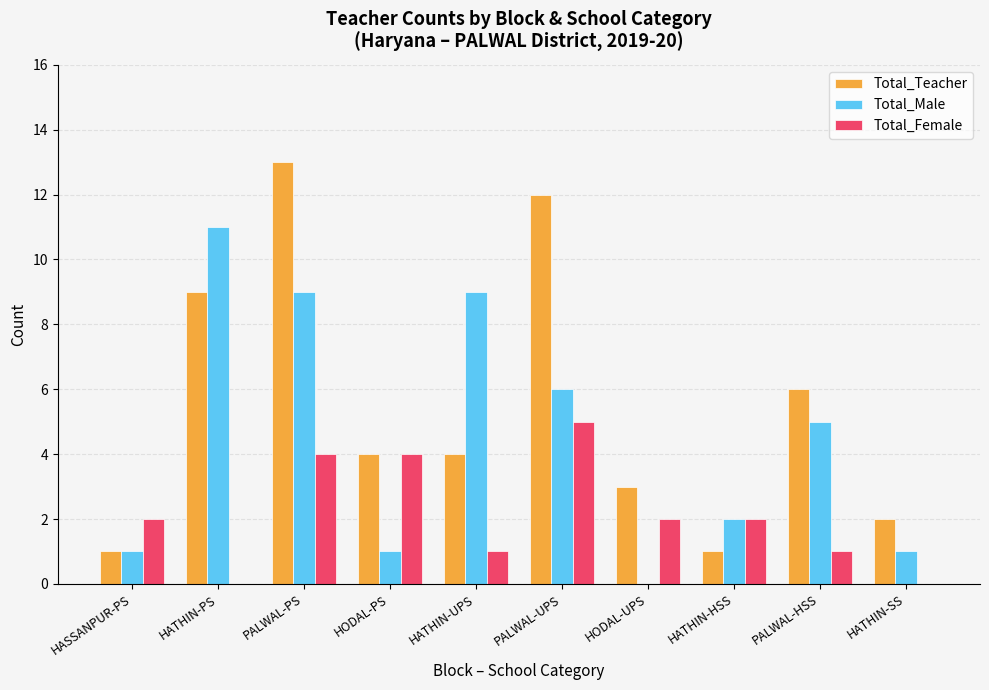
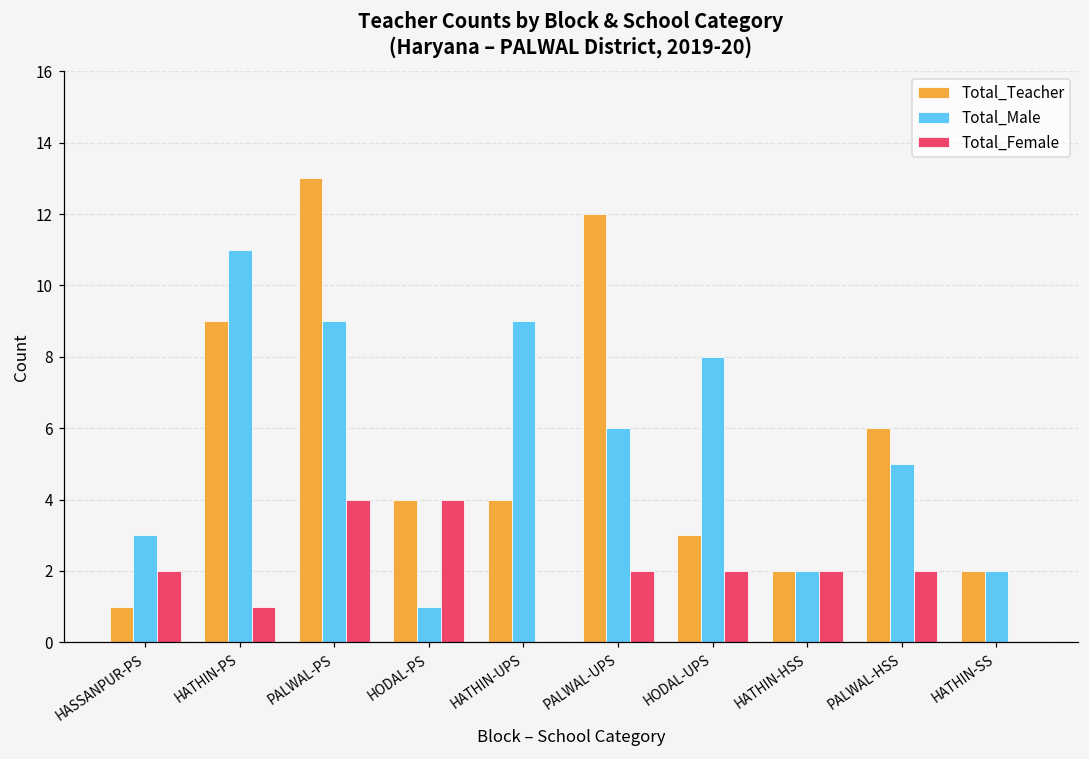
  {
    "Total_Teacher": {
      "HASSANPUR-PS": 1,
      "HATHIN-PS": 9,
      "PALWAL-PS": 13,
      "HODAL-PS": 4,
      "HATHIN-UPS": 4,
      "PALWAL-UPS": 12,
      "HODAL-UPS": 3,
-     "HATHIN-HSS": 1,
+     "HATHIN-HSS": 2,
      "PALWAL-HSS": 6,
      "HATHIN-SS": 2
    },
    "Total_Male": {
-     "HASSANPUR-PS": 1,
+     "HASSANPUR-PS": 3,
      "HATHIN-PS": 11,
      "PALWAL-PS": 9,
      "HODAL-PS": 1,
      "HATHIN-UPS": 9,
      "PALWAL-UPS": 6,
-     "HODAL-UPS": 0,
+     "HODAL-UPS": 8,
      "HATHIN-HSS": 2,
      "PALWAL-HSS": 5,
-     "HATHIN-SS": 1
+     "HATHIN-SS": 2
    },
    "Total_Female": {
      "HASSANPUR-PS": 2,
-     "HATHIN-PS": 0,
+     "HATHIN-PS": 1,
      "PALWAL-PS": 4,
      "HODAL-PS": 4,
-     "HATHIN-UPS": 1,
-     "PALWAL-UPS": 5,
+     "HATHIN-UPS": 0,
+     "PALWAL-UPS": 2,
      "HODAL-UPS": 2,
      "HATHIN-HSS": 2,
-     "PALWAL-HSS": 1,
+     "PALWAL-HSS": 2,
      "HATHIN-SS": 0
    }
  }
